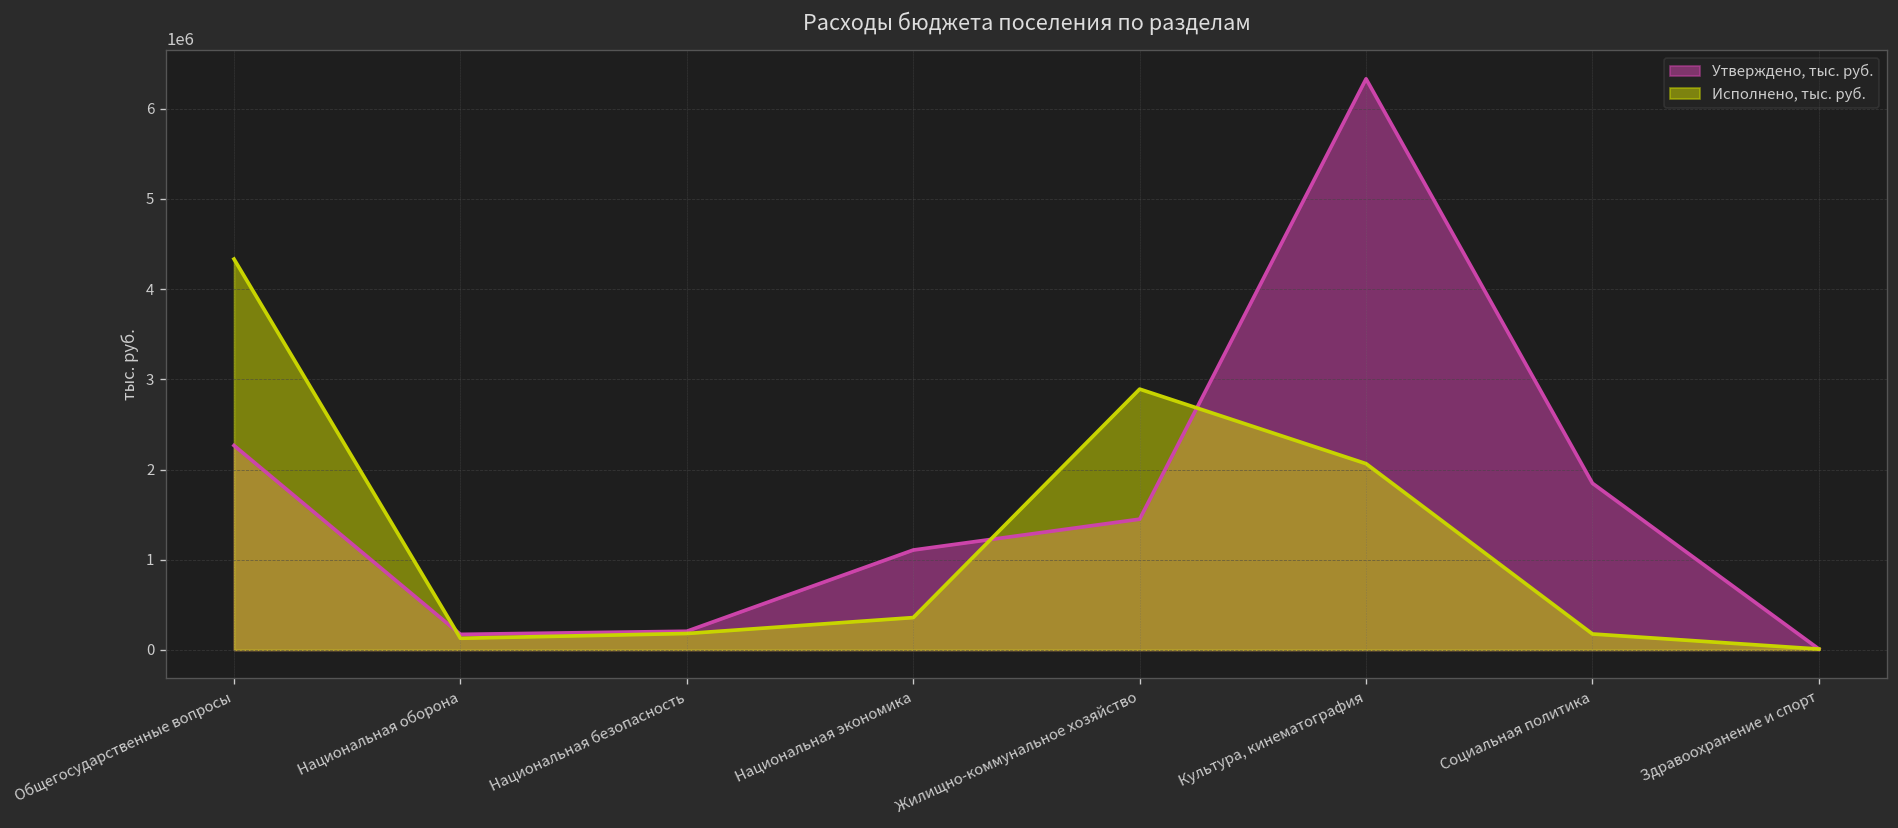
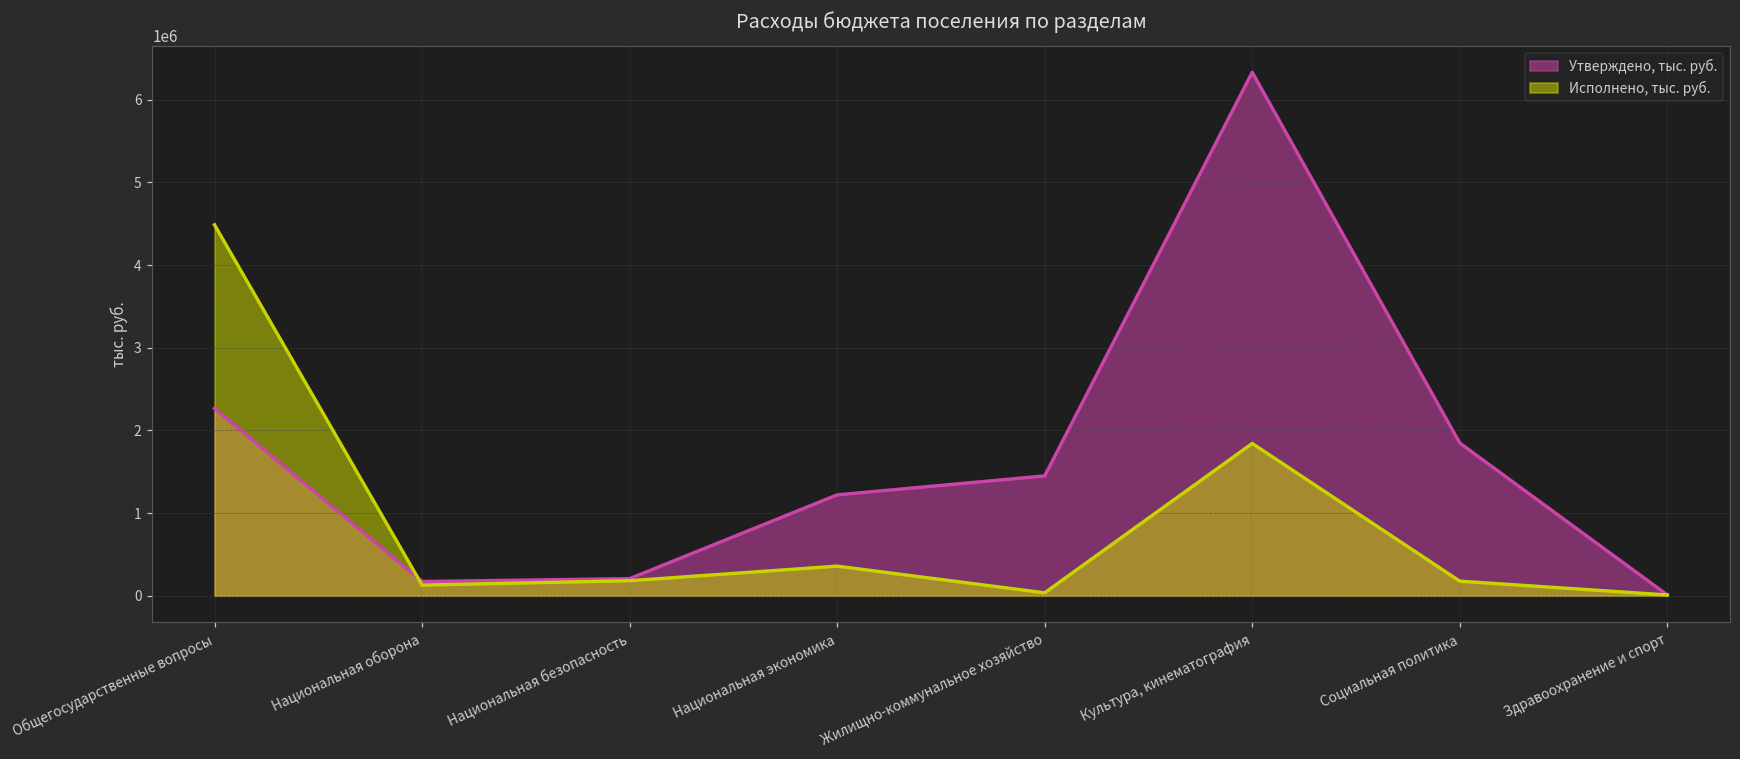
  {
    "Утверждено, тыс. руб.": {
      "Общегосударственные вопросы": 2300000,
      "Национальная оборона": 200000,
-     "Национальная экономика": 1100000,
+     "Национальная экономика": 1200000,
      "Жилищно-коммунальное хозяйство": 1400000,
      "Культура, кинематография": 6300000,
      "Социальная политика": 1800000
    },
    "Исполнено, тыс. руб.": {
-     "Общегосударственные вопросы": 4300000,
+     "Общегосударственные вопросы": 4500000,
      "Национальная оборона": 100000,
      "Национальная экономика": 400000,
-     "Жилищно-коммунальное хозяйство": 2900000,
-     "Культура, кинематография": 2100000,
+     "Жилищно-коммунальное хозяйство": 0,
+     "Культура, кинематография": 1800000,
      "Социальная политика": 200000
    }
  }
